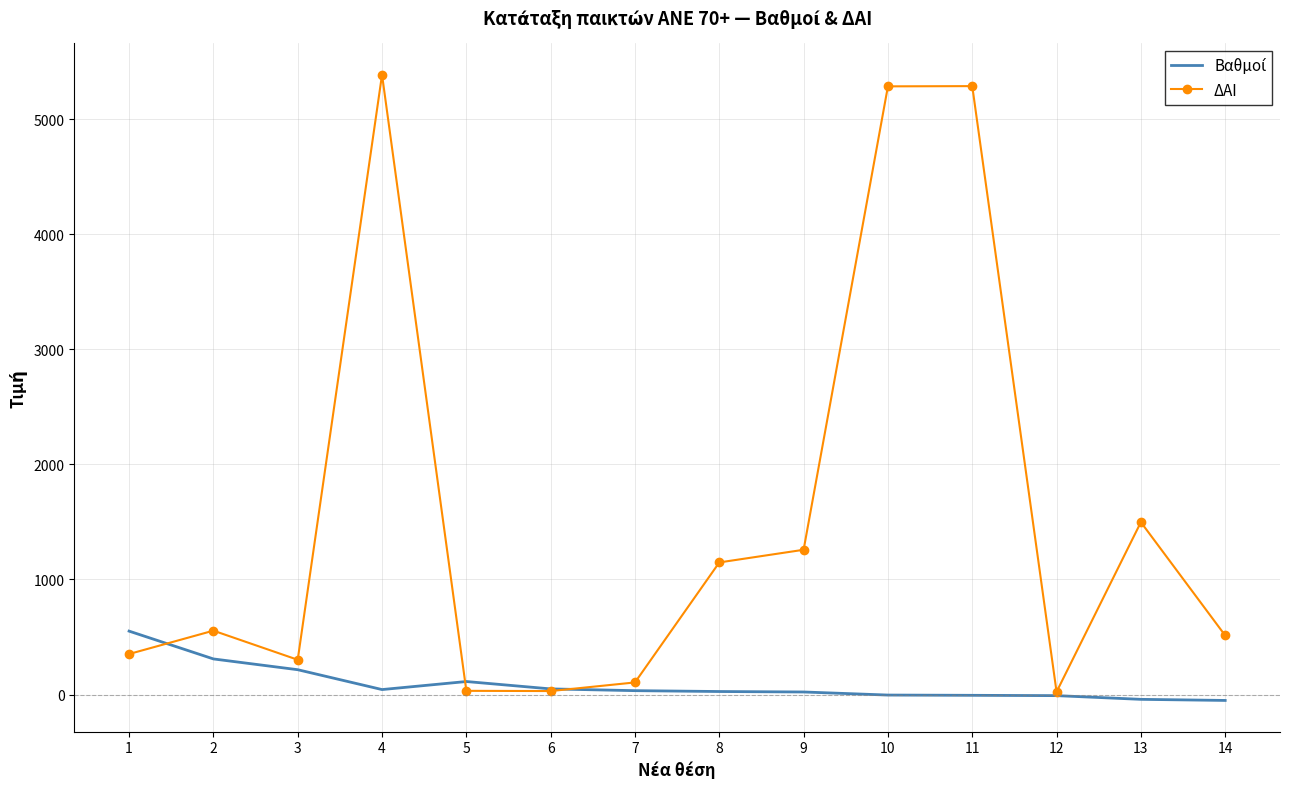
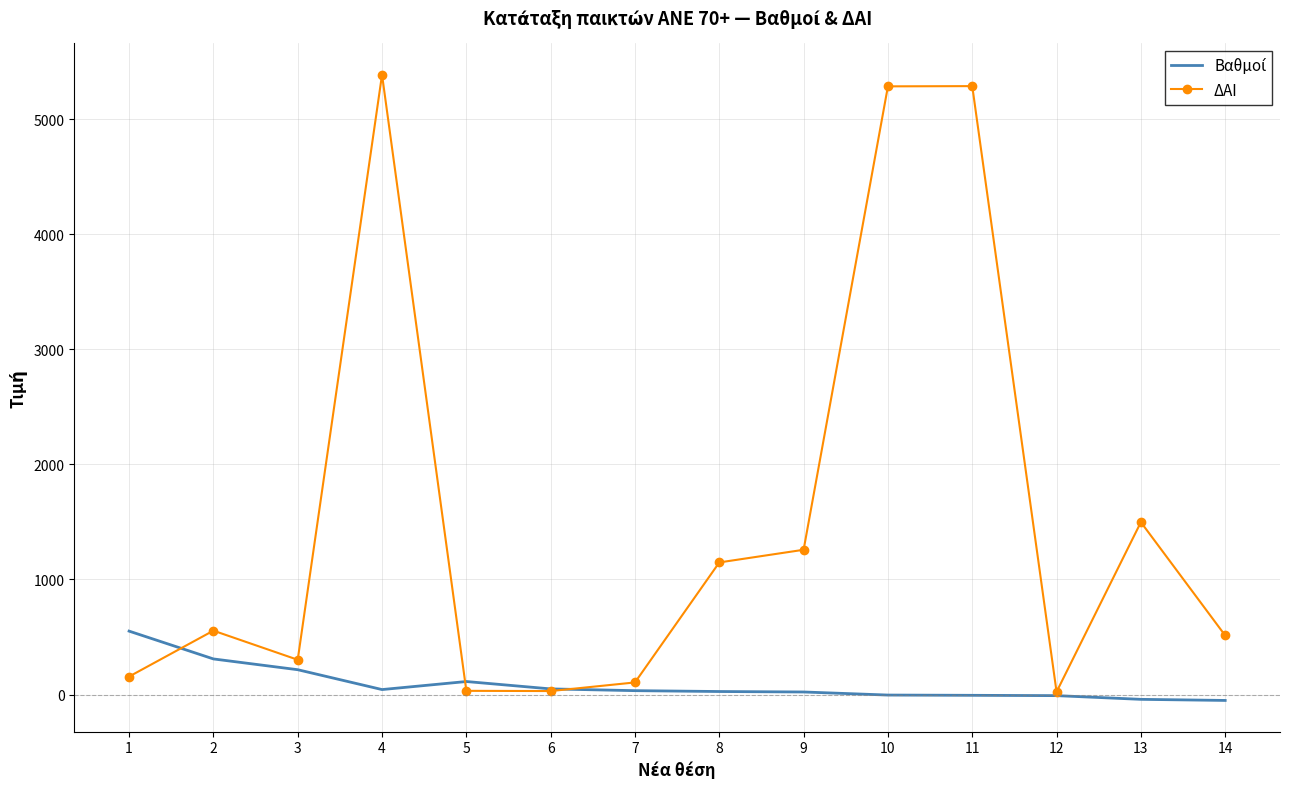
  {
    "Βαθμοί": {
      "1": 550,
      "2": 310,
      "3": 220,
      "4": 40,
      "5": 110,
      "7": 30,
      "8": 30,
      "9": 20,
      "10": 0,
      "11": -10,
      "12": -10,
      "13": -40,
      "14": -50
    },
    "ΔΑΙ": {
-     "1": 350,
+     "1": 160,
      "2": 560,
      "3": 300,
      "4": 5390,
      "5": 30,
      "7": 110,
      "8": 1150,
      "9": 1260,
      "10": 5290,
      "11": 5290,
      "12": 20,
      "13": 1500,
      "14": 510
    }
  }
